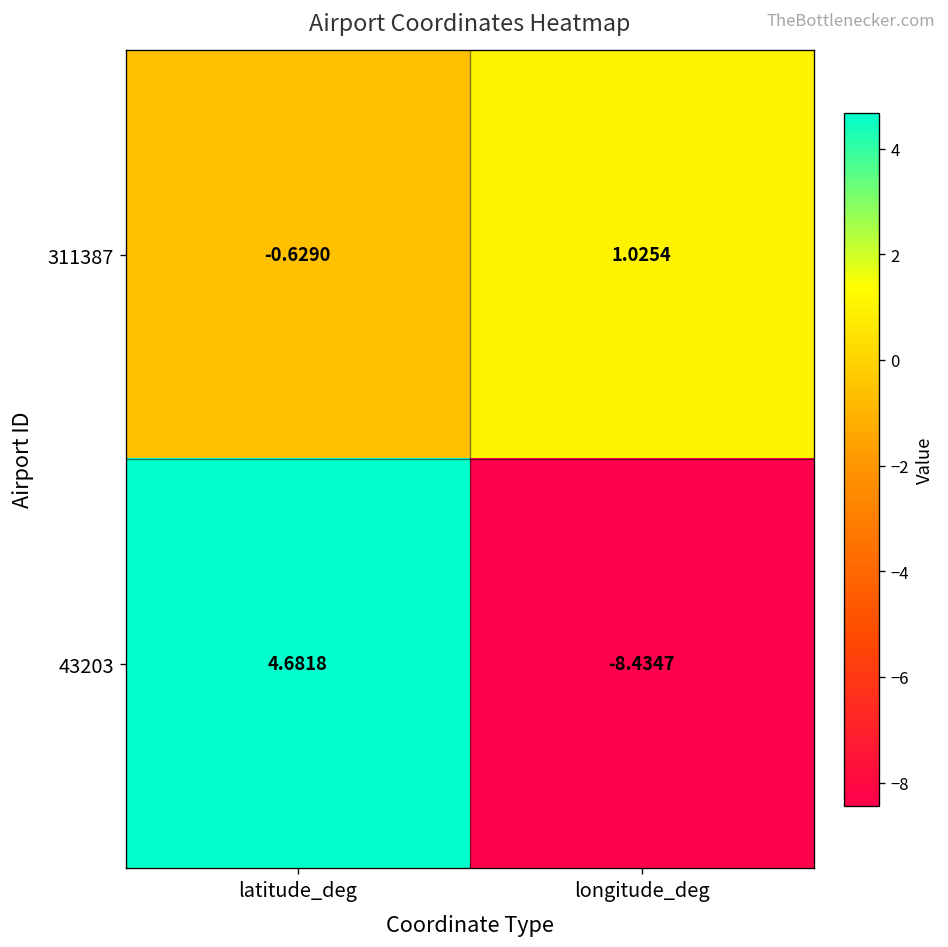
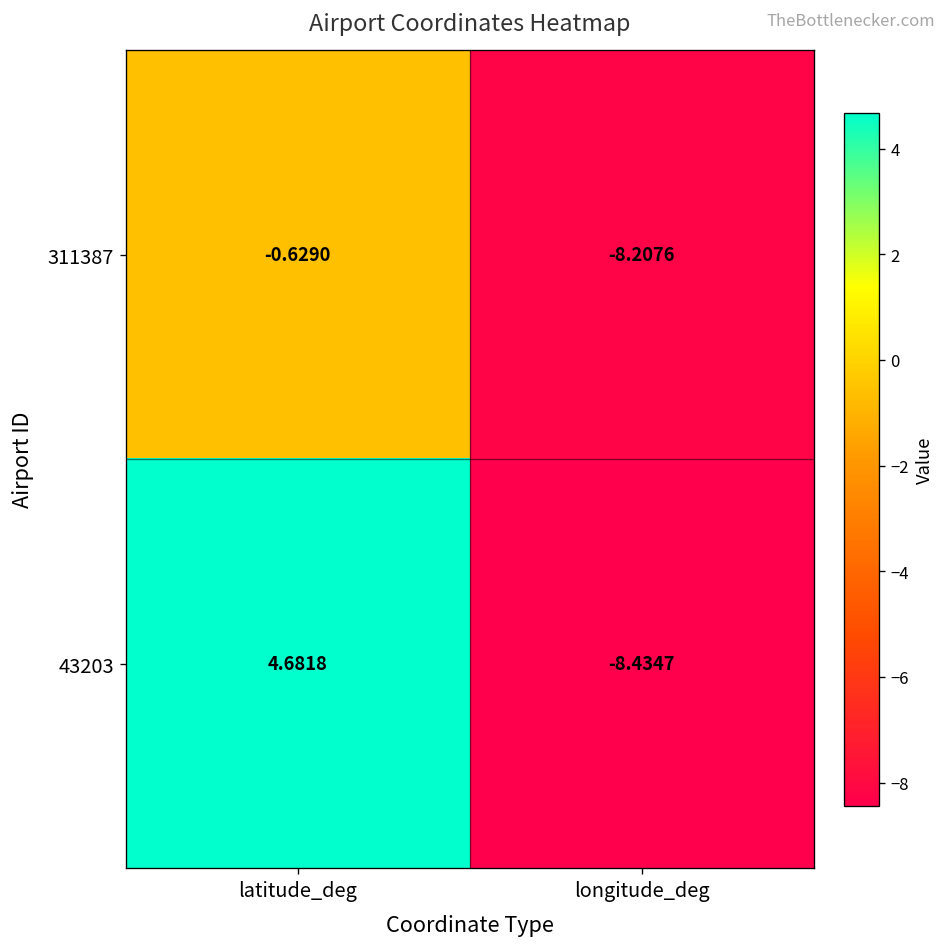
  {
    "311387": {
      "latitude_deg": -0.6290,
-     "longitude_deg": 1.0254
+     "longitude_deg": -8.2076
    },
    "43203": {
      "latitude_deg": 4.6818,
      "longitude_deg": -8.4347
    }
  }
